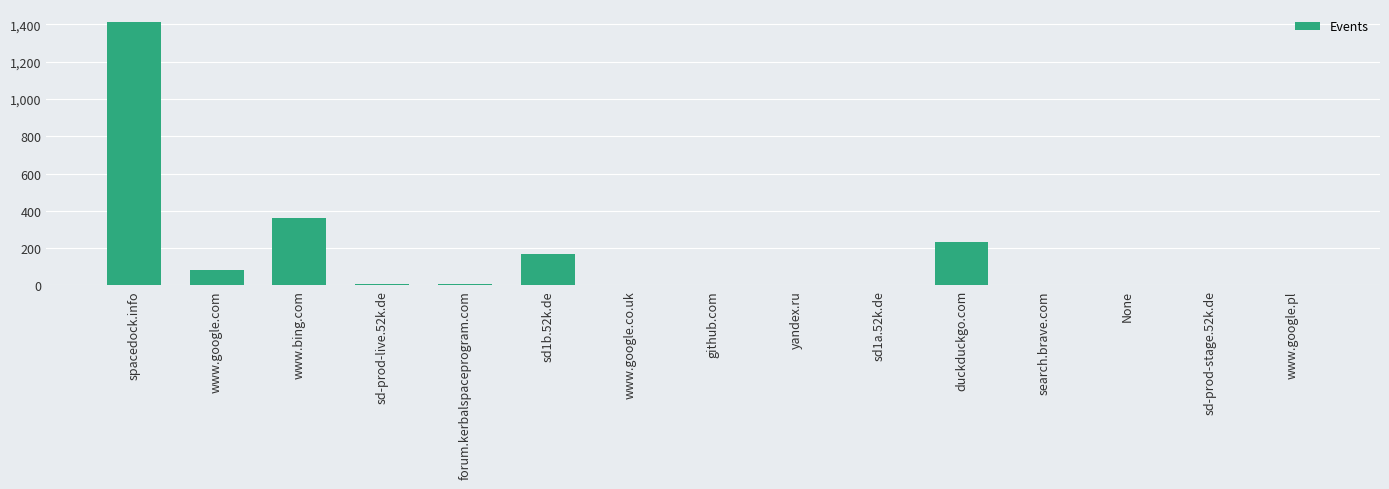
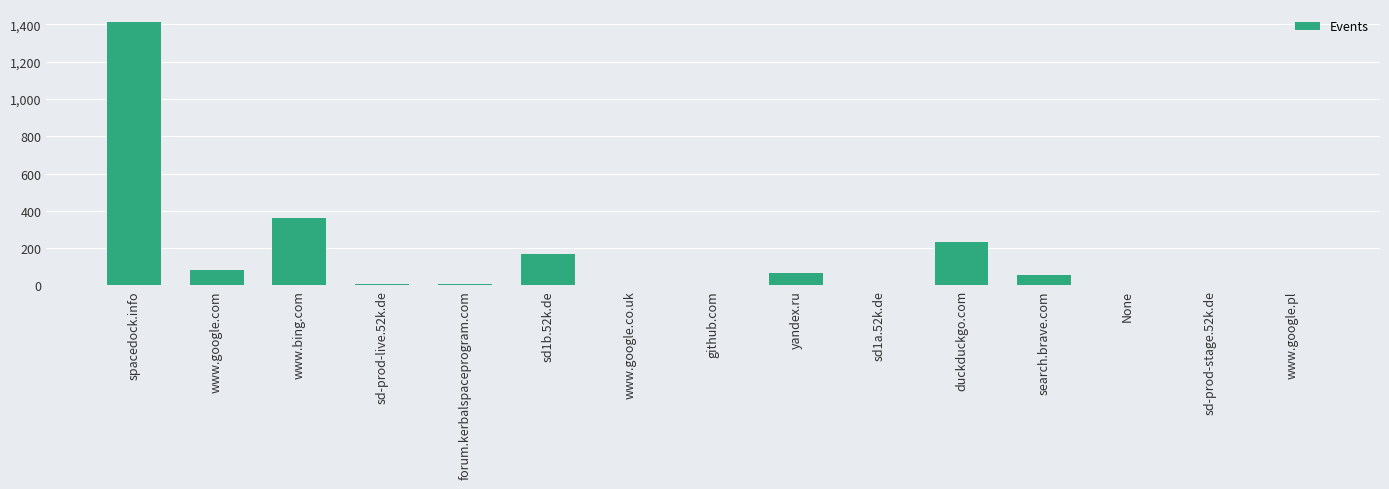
  {
    "spacedock.info": "1,410",
    "www.google.com": "90",
    "www.bing.com": "360",
    "sd1b.52k.de": "170",
-   "yandex.ru": "0",
+   "yandex.ru": "70",
    "duckduckgo.com": "230",
-   "search.brave.com": "0"
+   "search.brave.com": "60"
  }
